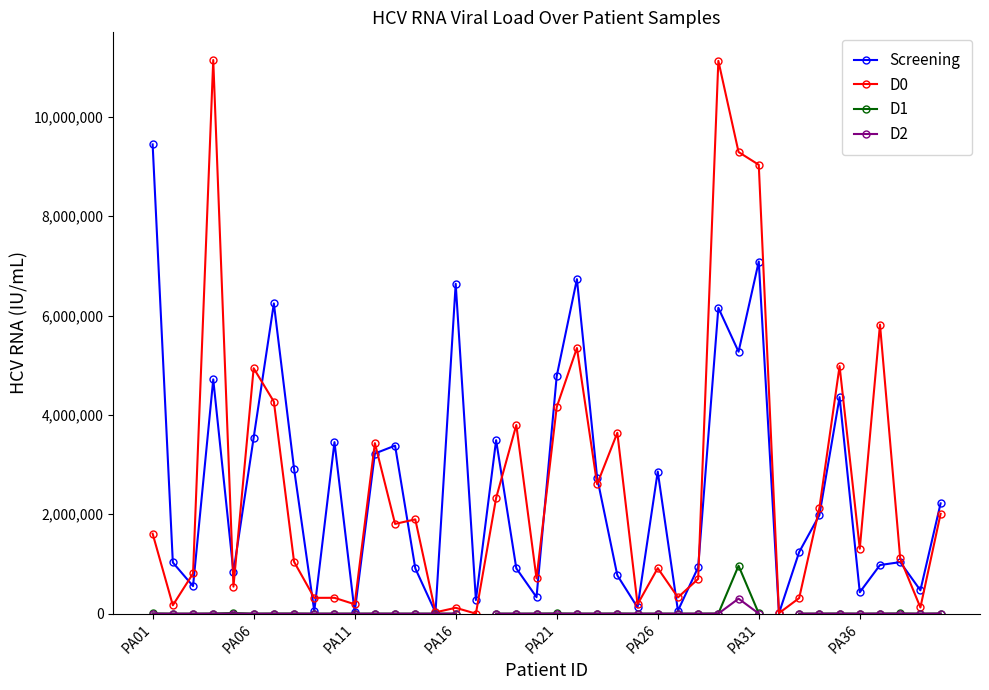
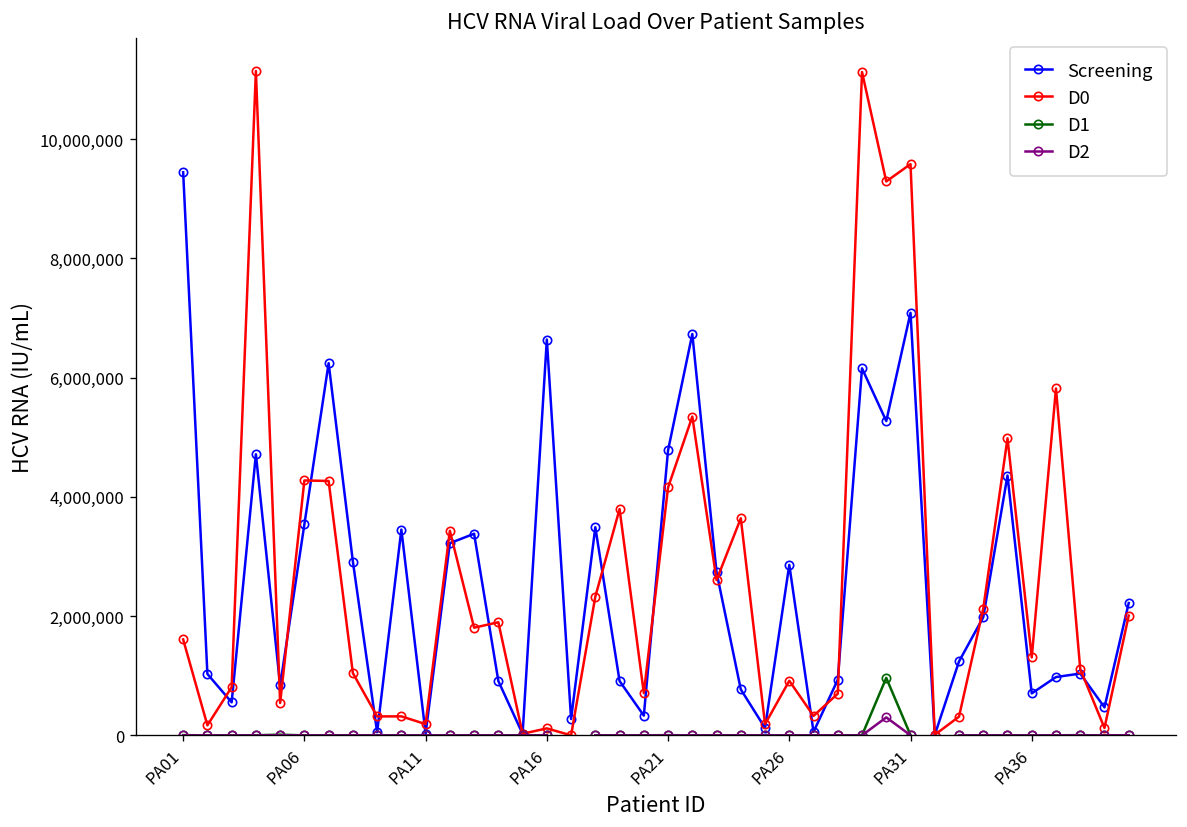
  {
    "Screening": {
      "PA01": "9,400,000",
      "PA06": "3,500,000",
      "PA16": "6,600,000",
      "PA21": "4,800,000",
      "PA26": "2,900,000",
      "PA31": "7,100,000",
-     "PA36": "400,000"
+     "PA36": "700,000"
    },
    "D0": {
      "PA01": "1,600,000",
-     "PA06": "4,900,000",
+     "PA06": "4,300,000",
      "PA11": "200,000",
      "PA16": "100,000",
      "PA21": "4,200,000",
      "PA26": "900,000",
-     "PA31": "9,000,000",
+     "PA31": "9,600,000",
      "PA36": "1,300,000"
    }
  }
